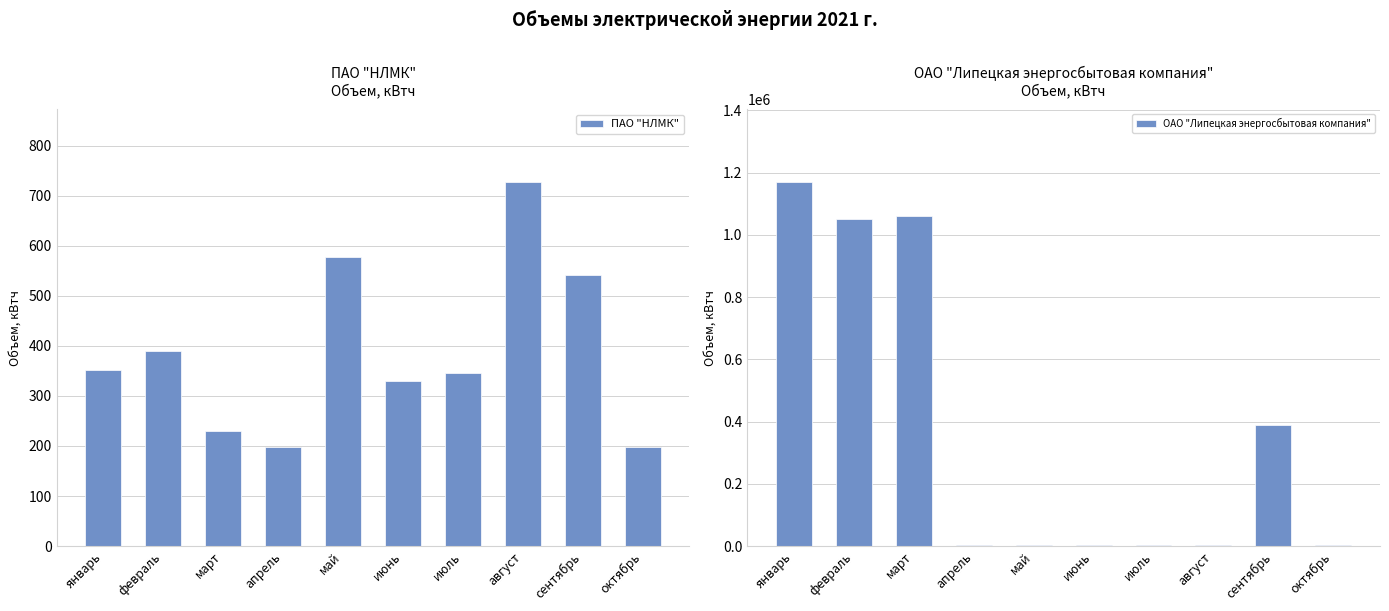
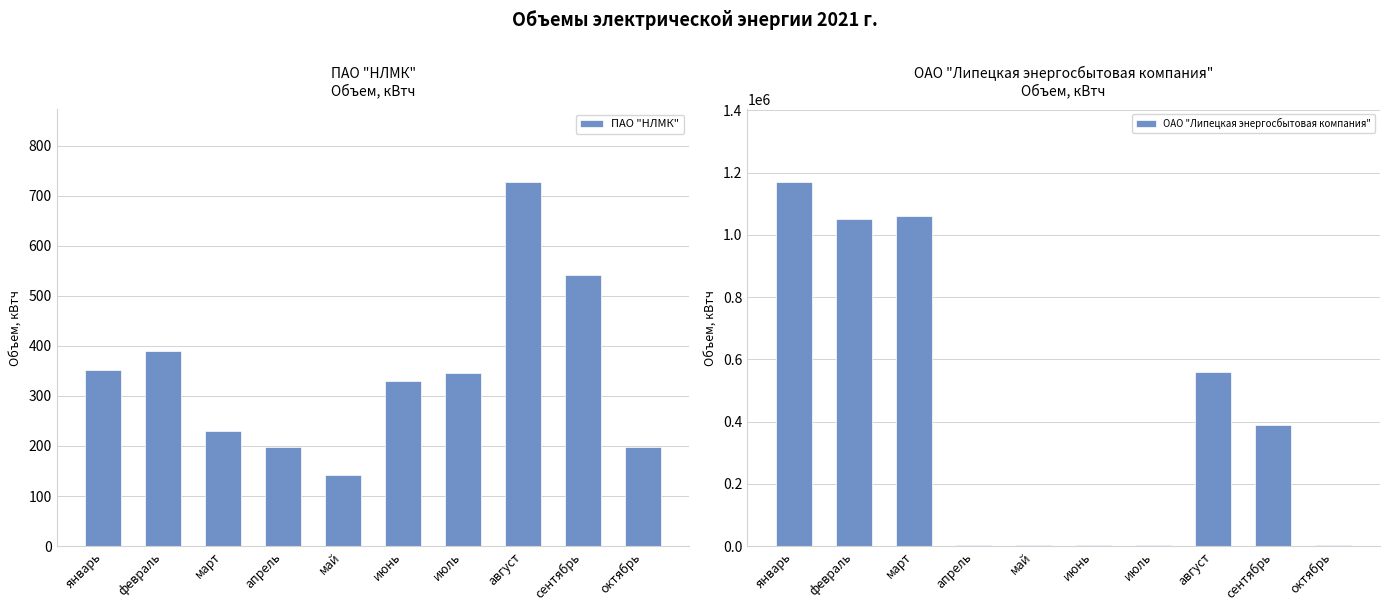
  {
    "ПАО \"НЛМК\" Объем, кВтч": {
      "январь": 350,
      "февраль": 390,
      "март": 230,
      "апрель": 200,
-     "май": 580,
+     "май": 140,
      "июнь": 330,
      "июль": 350,
      "август": 730,
      "сентябрь": 540,
      "октябрь": 200
    },
    "ОАО \"Липецкая энергосбытовая компания\" Объем, кВтч": {
      "январь": 1170000,
      "февраль": 1050000,
      "март": 1060000,
-     "август": 0,
+     "август": 560000,
      "сентябрь": 390000
    }
  }
